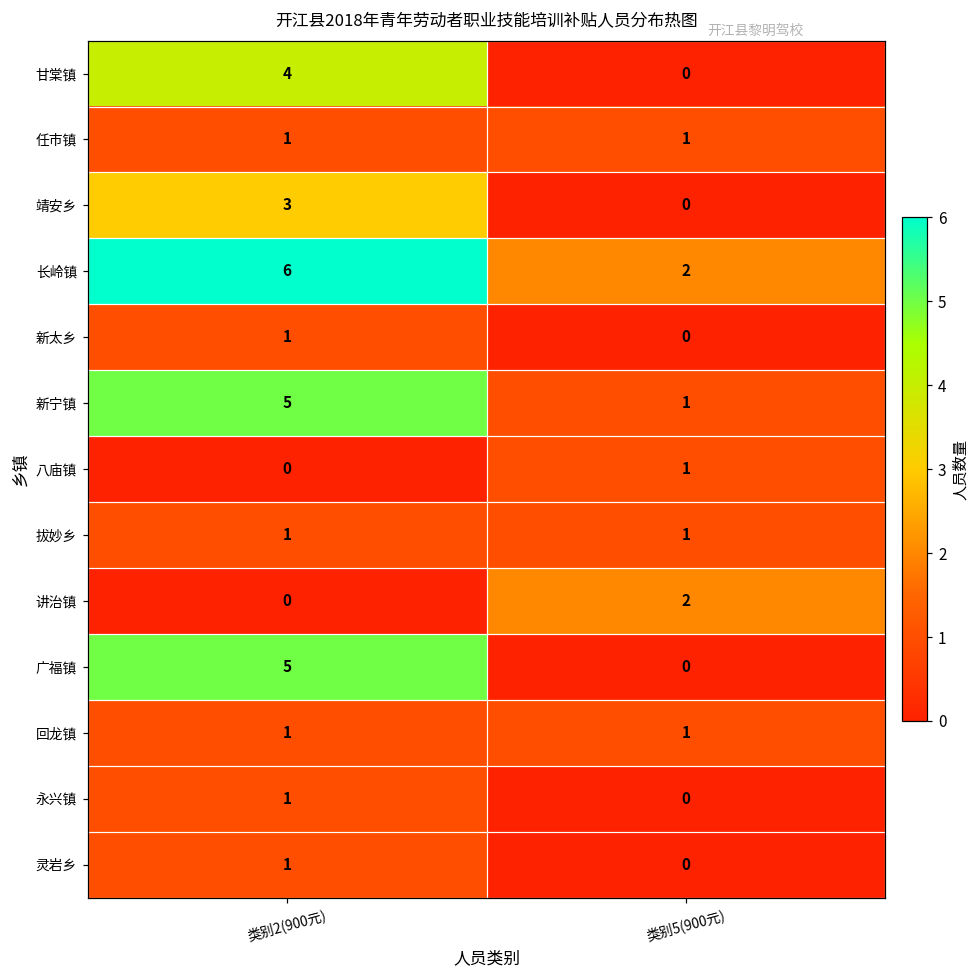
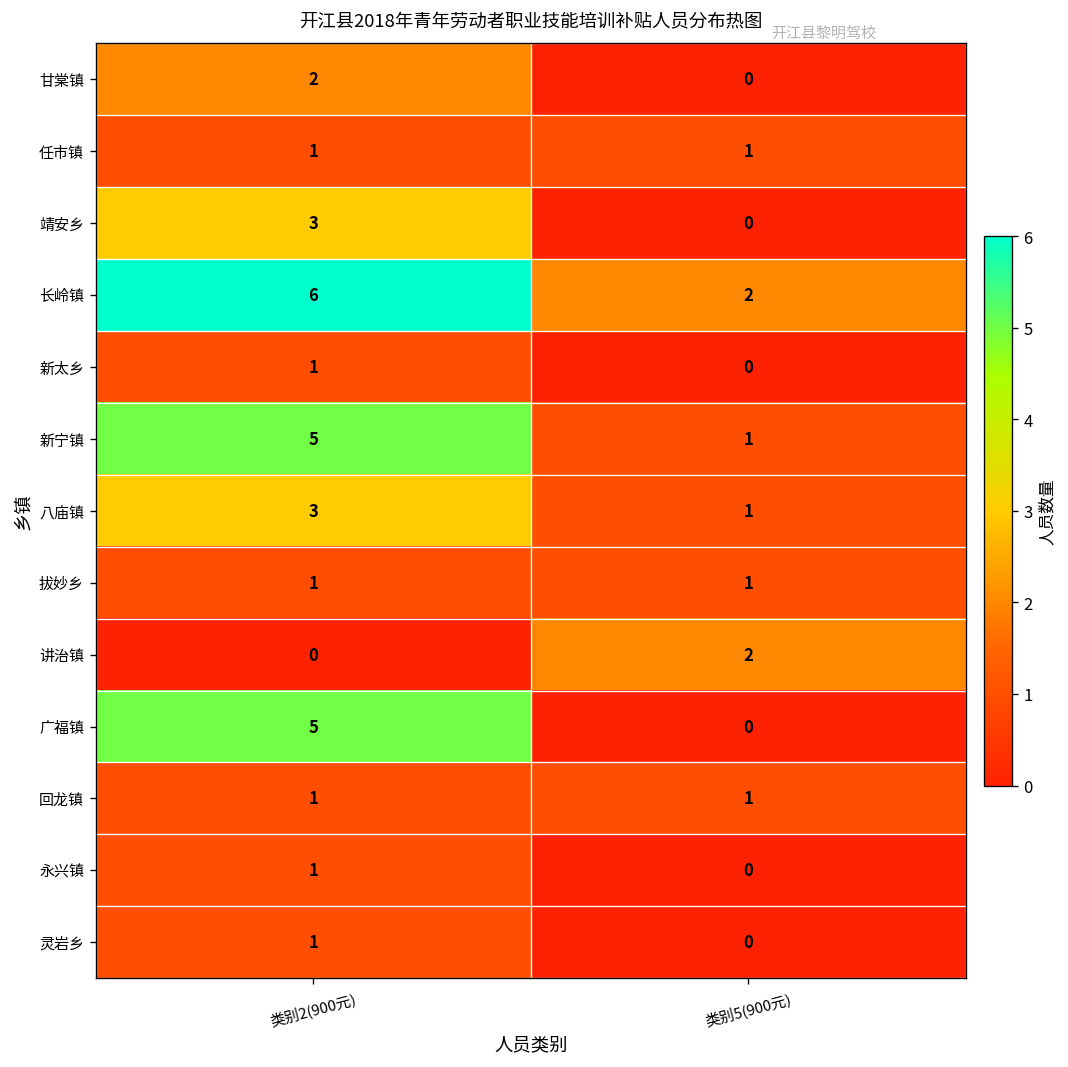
  {
    "甘棠镇": {
-     "类别2(900元)": 4,
+     "类别2(900元)": 2,
      "类别5(900元)": 0
    },
    "任市镇": {
      "类别2(900元)": 1,
      "类别5(900元)": 1
    },
    "靖安乡": {
      "类别2(900元)": 3,
      "类别5(900元)": 0
    },
    "长岭镇": {
      "类别2(900元)": 6,
      "类别5(900元)": 2
    },
    "新太乡": {
      "类别2(900元)": 1,
      "类别5(900元)": 0
    },
    "新宁镇": {
      "类别2(900元)": 5,
      "类别5(900元)": 1
    },
    "八庙镇": {
-     "类别2(900元)": 0,
+     "类别2(900元)": 3,
      "类别5(900元)": 1
    },
    "拔妙乡": {
      "类别2(900元)": 1,
      "类别5(900元)": 1
    },
    "讲治镇": {
      "类别2(900元)": 0,
      "类别5(900元)": 2
    },
    "广福镇": {
      "类别2(900元)": 5,
      "类别5(900元)": 0
    },
    "回龙镇": {
      "类别2(900元)": 1,
      "类别5(900元)": 1
    },
    "永兴镇": {
      "类别2(900元)": 1,
      "类别5(900元)": 0
    },
    "灵岩乡": {
      "类别2(900元)": 1,
      "类别5(900元)": 0
    }
  }
